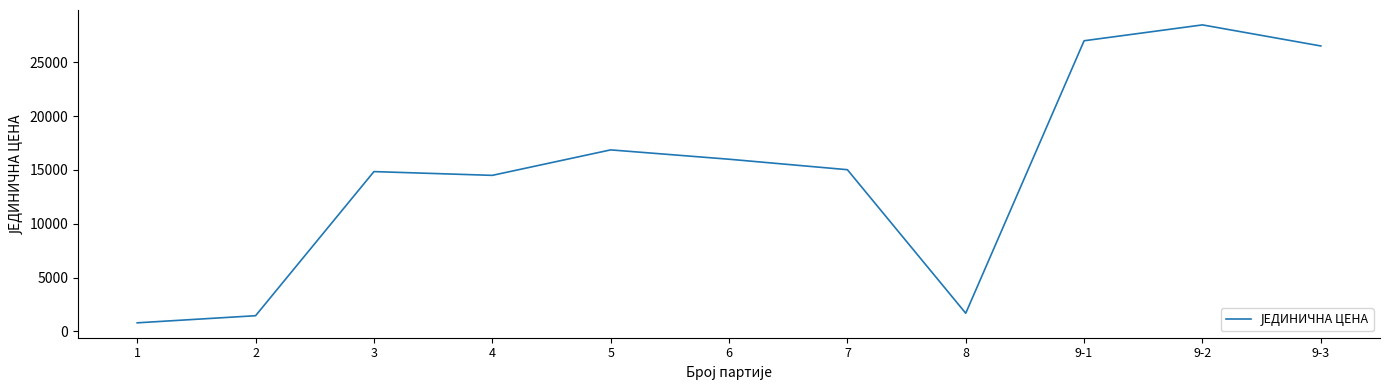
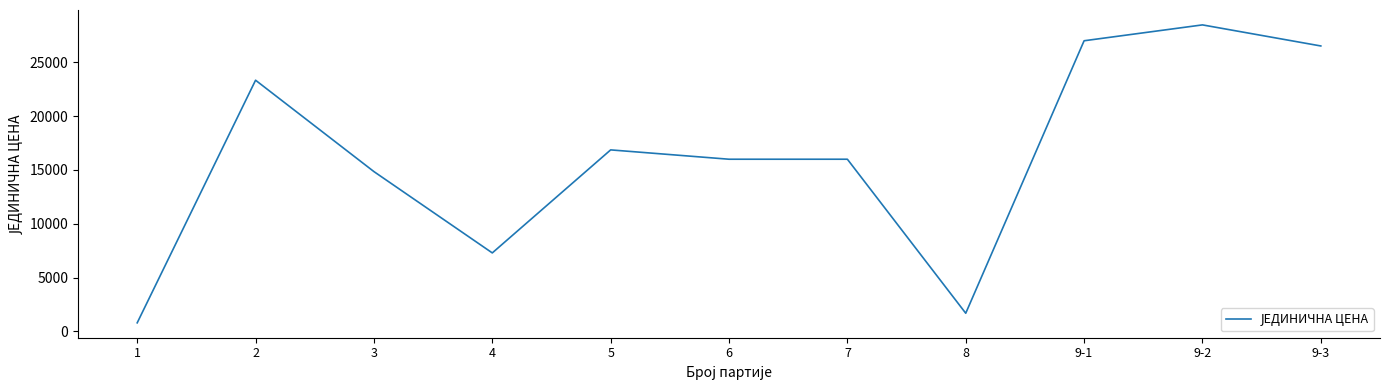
  {
    "1": 800,
-   "2": 1500,
+   "2": 23300,
    "3": 14900,
-   "4": 14500,
+   "4": 7300,
    "5": 16900,
    "6": 16000,
-   "7": 15000,
+   "7": 16000,
    "8": 1700,
    "9-1": 27000,
    "9-2": 28500,
    "9-3": 26500
  }
